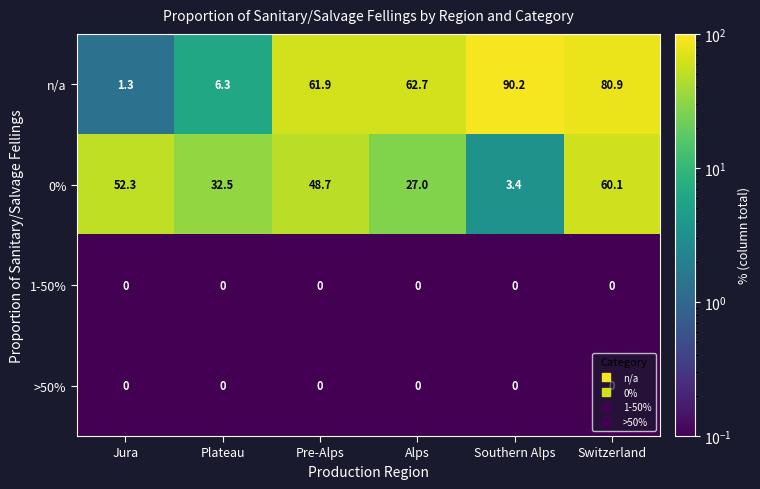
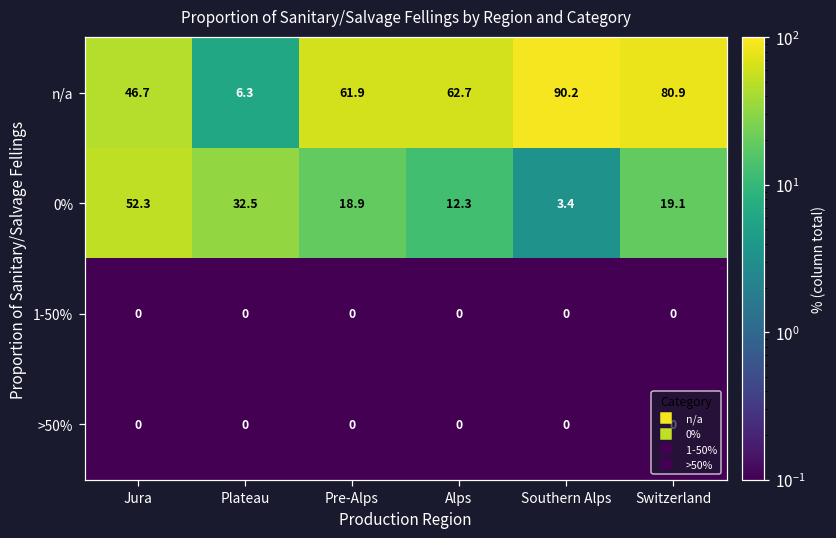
  {
    "n/a": {
-     "Jura": 1.3,
+     "Jura": 46.7,
      "Plateau": 6.3,
      "Pre-Alps": 61.9,
      "Alps": 62.7,
      "Southern Alps": 90.2,
      "Switzerland": 80.9
    },
    "0%": {
      "Jura": 52.3,
      "Plateau": 32.5,
-     "Pre-Alps": 48.7,
-     "Alps": 27.0,
+     "Pre-Alps": 18.9,
+     "Alps": 12.3,
      "Southern Alps": 3.4,
-     "Switzerland": 60.1
+     "Switzerland": 19.1
    },
    "1-50%": {
      "Jura": 0,
      "Plateau": 0,
      "Pre-Alps": 0,
      "Alps": 0,
      "Southern Alps": 0,
      "Switzerland": 0
    },
    ">50%": {
      "Jura": 0,
      "Plateau": 0,
      "Pre-Alps": 0,
      "Alps": 0,
      "Southern Alps": 0
    }
  }
